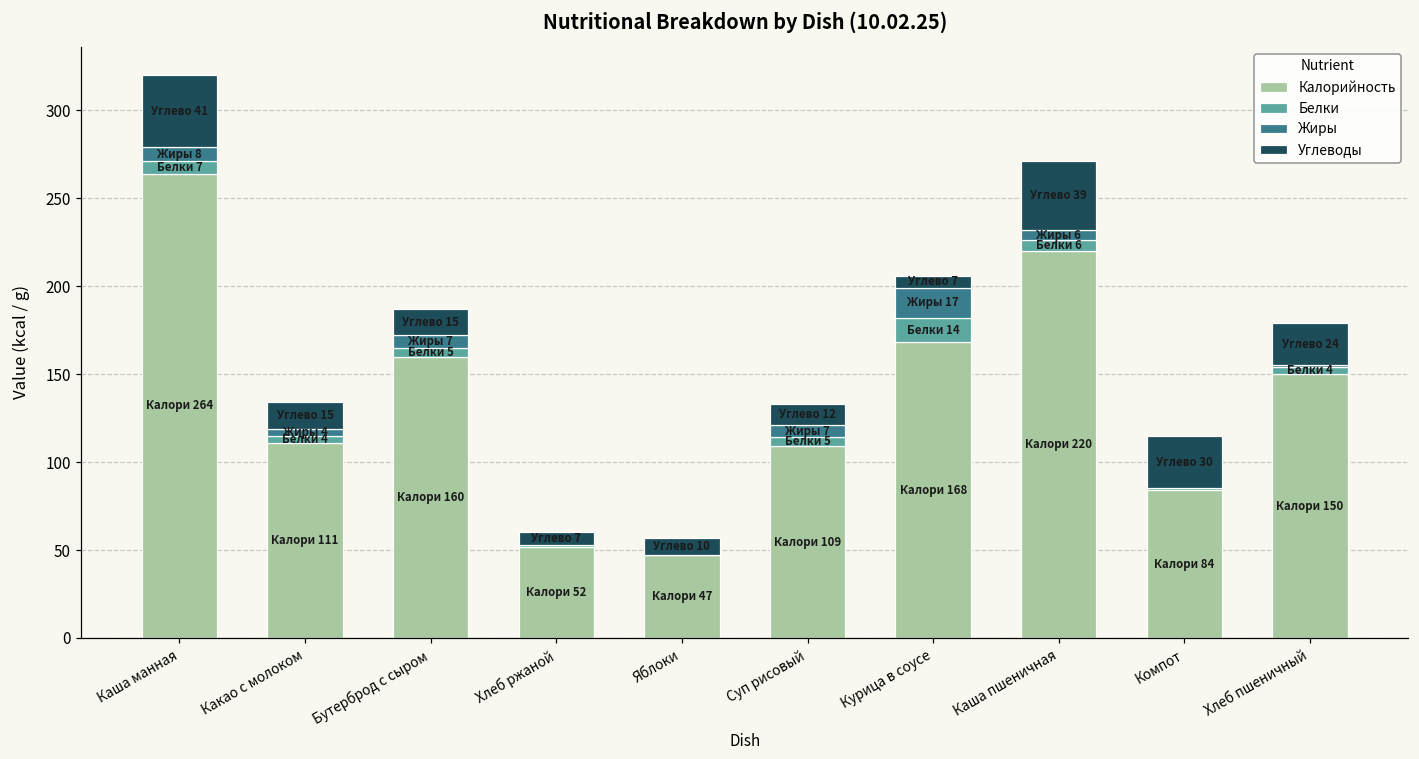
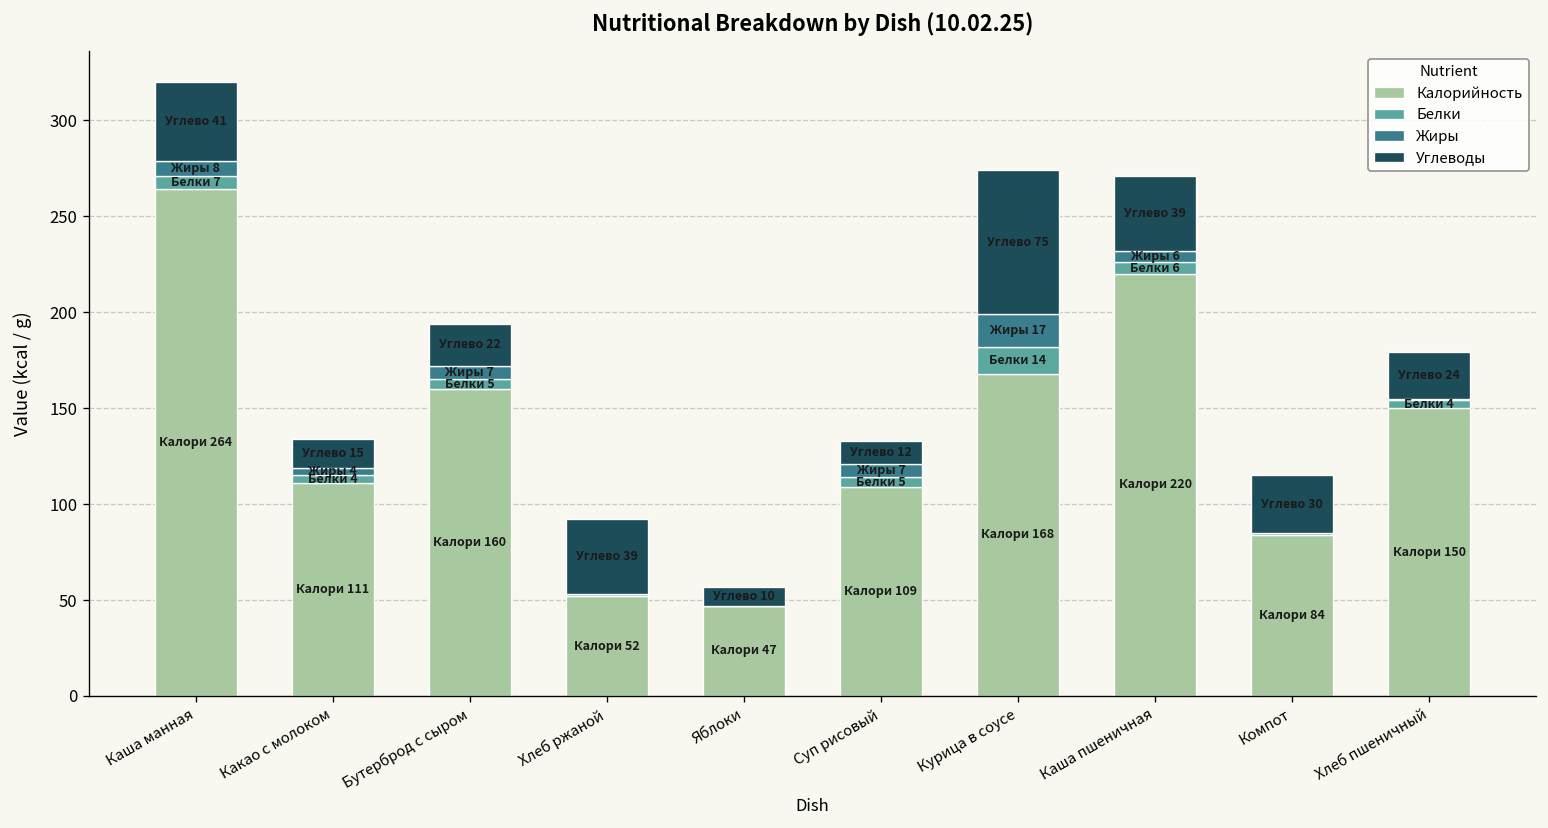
  {
    "Калорийность": {
      "Каша манная": 264,
      "Какао с молоком": 111,
      "Бутерброд с сыром": 160,
      "Хлеб ржаной": 52,
      "Яблоки": 47,
      "Суп рисовый": 109,
      "Курица в соусе": 168,
      "Каша пшеничная": 220,
      "Компот": 84,
      "Хлеб пшеничный": 150
    },
    "Углеводы": {
      "Каша манная": 41,
      "Какао с молоком": 15,
-     "Бутерброд с сыром": 15,
-     "Хлеб ржаной": 7,
+     "Бутерброд с сыром": 22,
+     "Хлеб ржаной": 39,
      "Яблоки": 10,
      "Суп рисовый": 12,
-     "Курица в соусе": 7,
+     "Курица в соусе": 75,
      "Каша пшеничная": 39,
      "Компот": 30,
      "Хлеб пшеничный": 24
    }
  }
